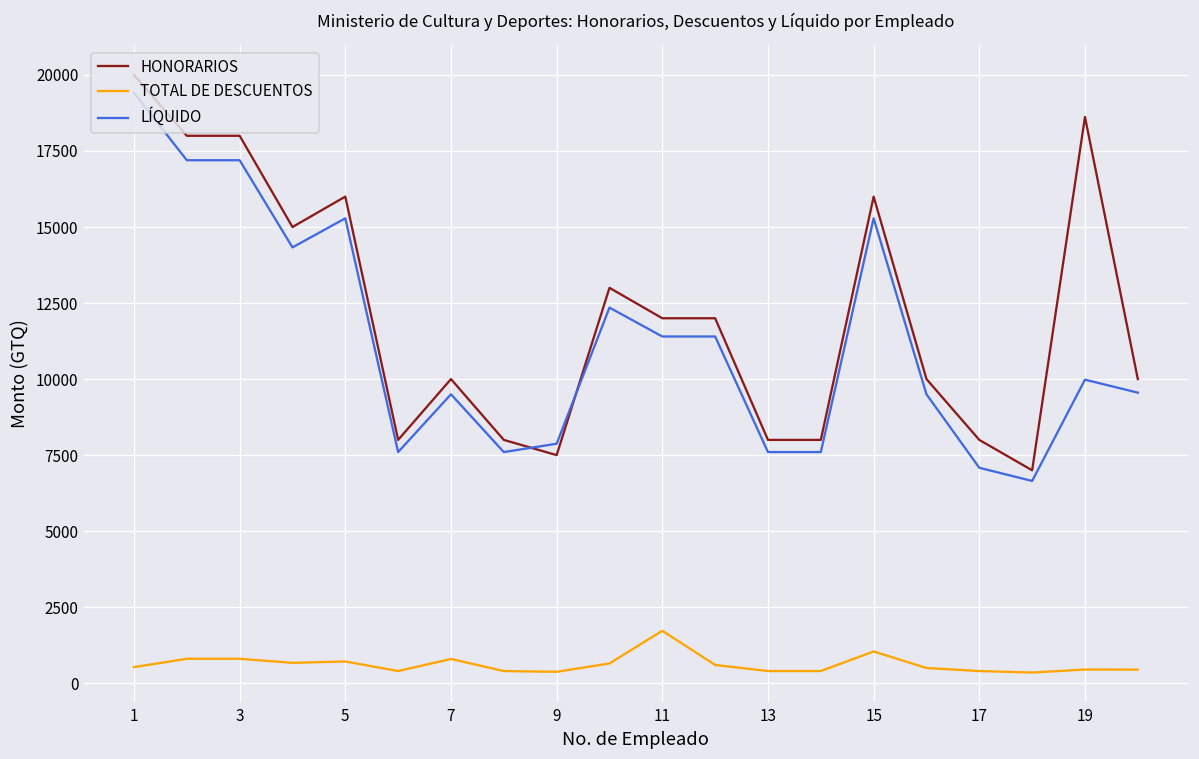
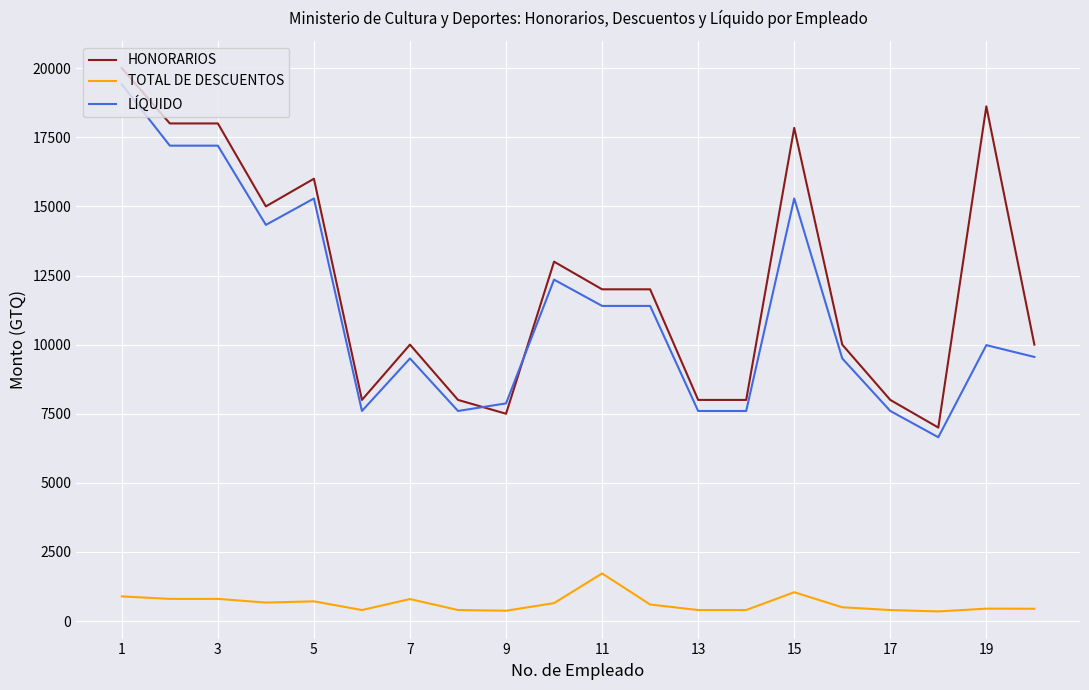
  {
    "HONORARIOS": {
      "3": 18000,
      "5": 16000,
      "7": 10000,
      "9": 7500,
      "11": 12000,
      "13": 8000,
-     "15": 16000,
+     "15": 17800,
      "17": 8000,
      "19": 18600
    },
    "TOTAL DE DESCUENTOS": {
-     "1": 500,
+     "1": 900,
      "3": 800,
      "5": 700,
      "7": 800,
      "9": 400,
      "11": 1700,
      "13": 400,
      "15": 1000,
      "17": 400,
      "19": 500
    },
    "LÍQUIDO": {
      "3": 17200,
      "5": 15300,
      "7": 9500,
      "9": 7900,
      "11": 11400,
      "13": 7600,
      "15": 15300,
-     "17": 7100,
+     "17": 7600,
      "19": 10000
    }
  }
